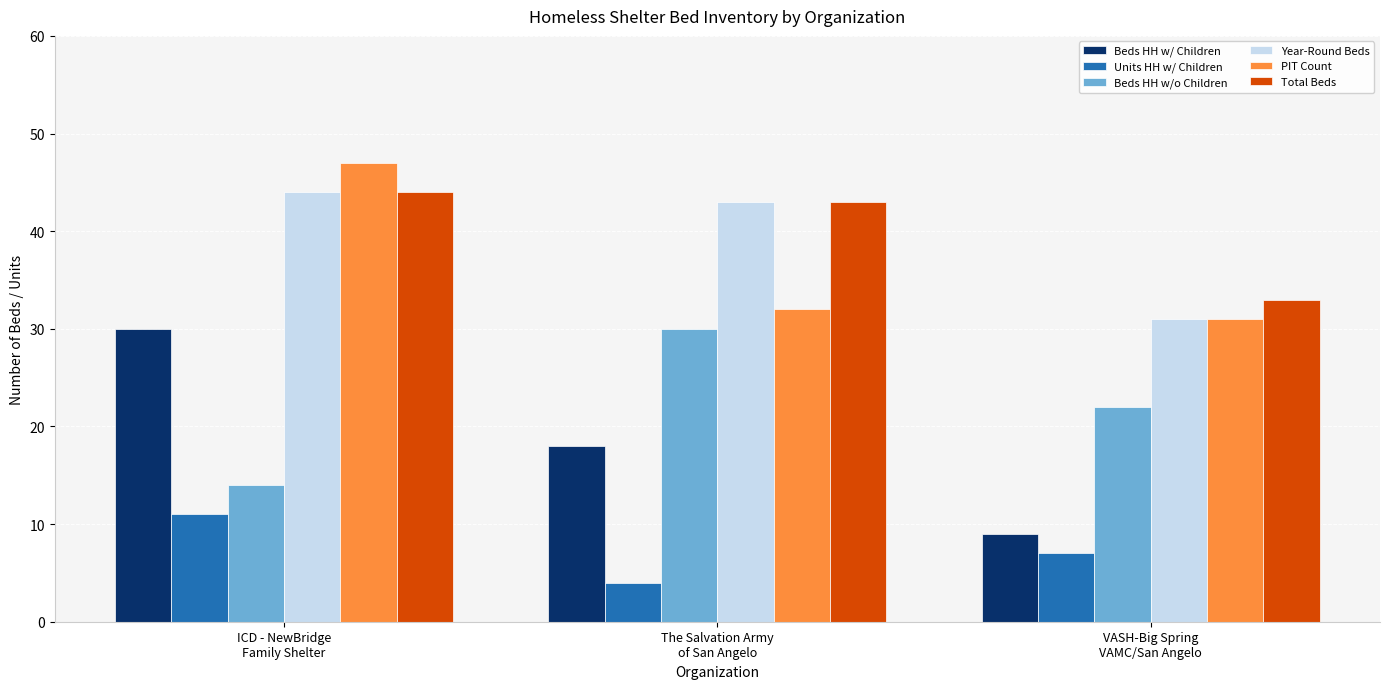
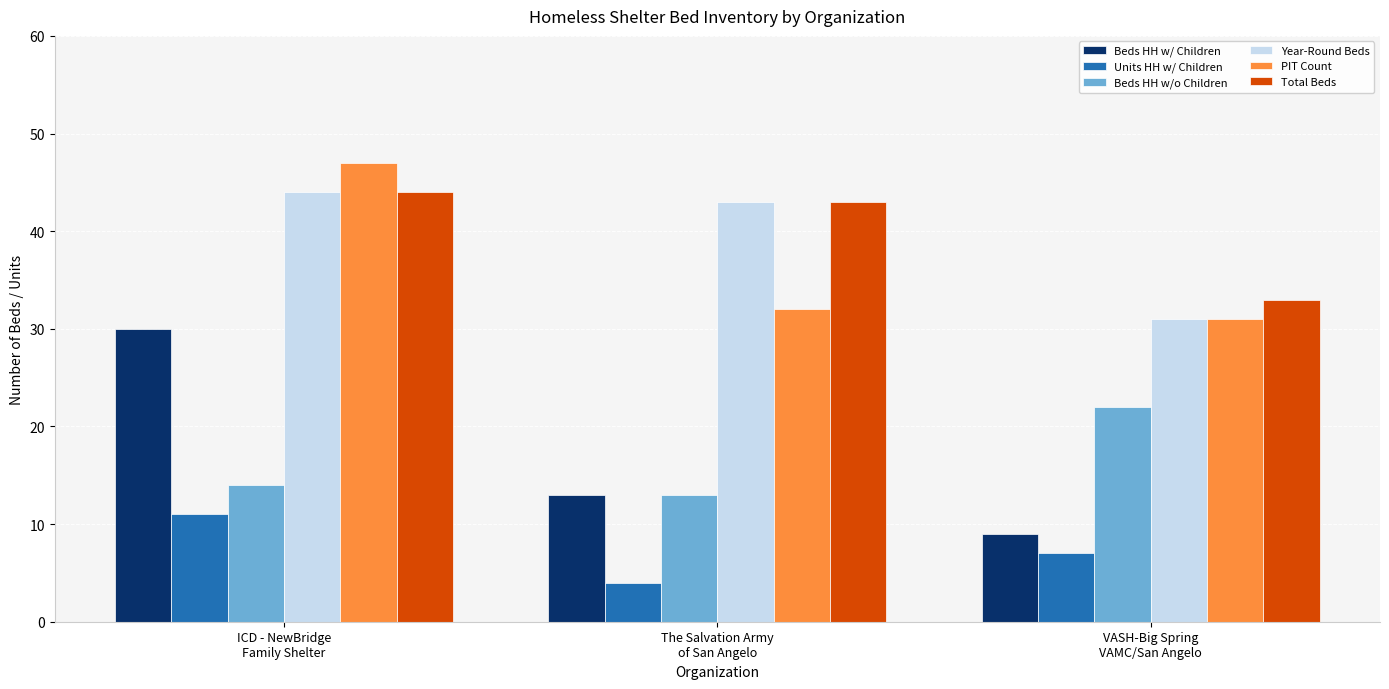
  {
    "Beds HH w/ Children": {
      "ICD - NewBridge Family Shelter": 30,
-     "The Salvation Army of San Angelo": 18,
+     "The Salvation Army of San Angelo": 13,
      "VASH-Big Spring VAMC/San Angelo": 9
    },
    "Units HH w/ Children": {
      "ICD - NewBridge Family Shelter": 11,
      "The Salvation Army of San Angelo": 4,
      "VASH-Big Spring VAMC/San Angelo": 7
    },
    "Beds HH w/o Children": {
      "ICD - NewBridge Family Shelter": 14,
-     "The Salvation Army of San Angelo": 30,
+     "The Salvation Army of San Angelo": 13,
      "VASH-Big Spring VAMC/San Angelo": 22
    },
    "Year-Round Beds": {
      "ICD - NewBridge Family Shelter": 44,
      "The Salvation Army of San Angelo": 43,
      "VASH-Big Spring VAMC/San Angelo": 31
    },
    "PIT Count": {
      "ICD - NewBridge Family Shelter": 47,
      "The Salvation Army of San Angelo": 32,
      "VASH-Big Spring VAMC/San Angelo": 31
    },
    "Total Beds": {
      "ICD - NewBridge Family Shelter": 44,
      "The Salvation Army of San Angelo": 43,
      "VASH-Big Spring VAMC/San Angelo": 33
    }
  }
